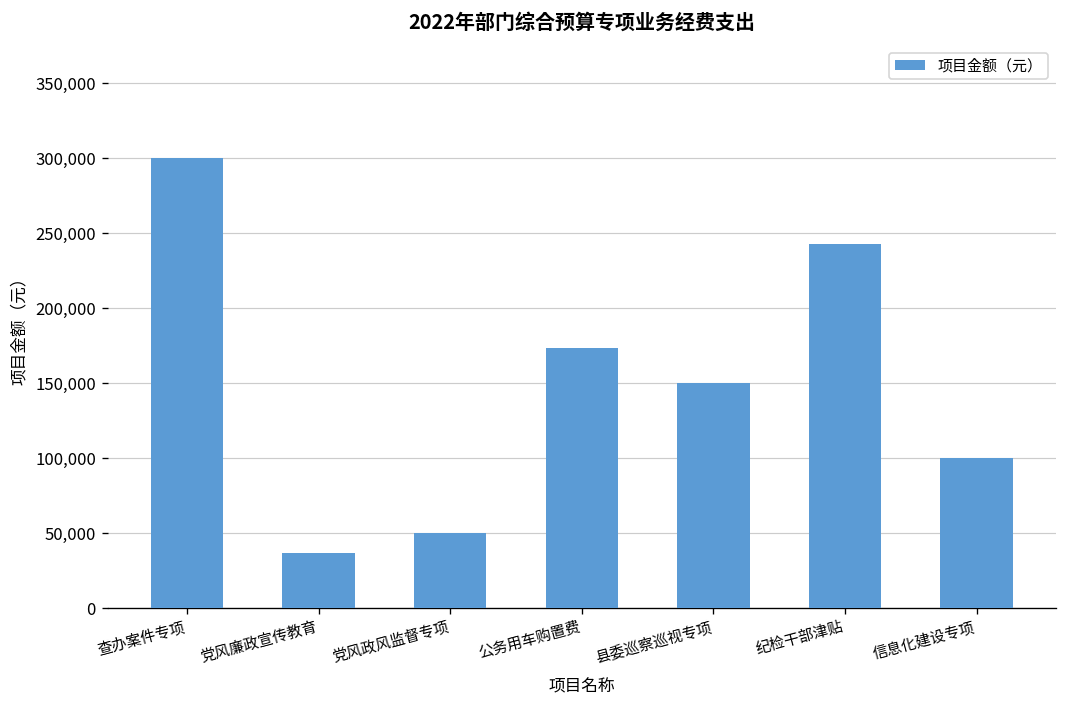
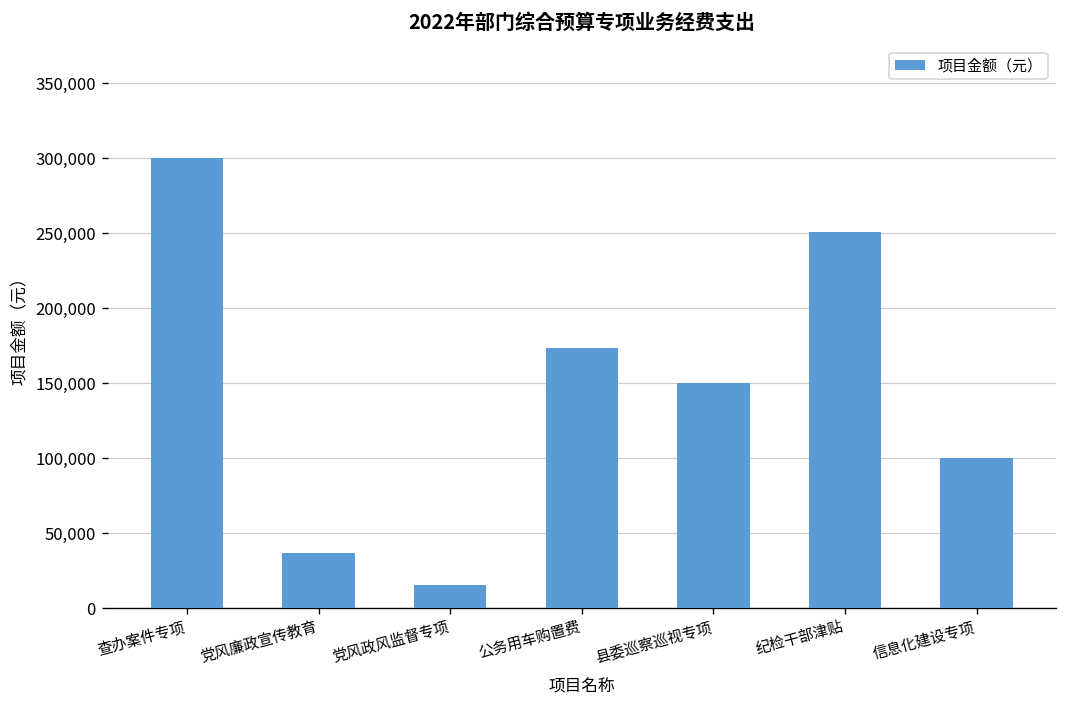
  {
    "查办案件专项": "300,000",
    "党风廉政宣传教育": "37,000",
-   "党风政风监督专项": "50,000",
+   "党风政风监督专项": "15,000",
    "公务用车购置费": "173,000",
    "县委巡察巡视专项": "150,000",
-   "纪检干部津贴": "243,000",
+   "纪检干部津贴": "251,000",
    "信息化建设专项": "100,000"
  }
